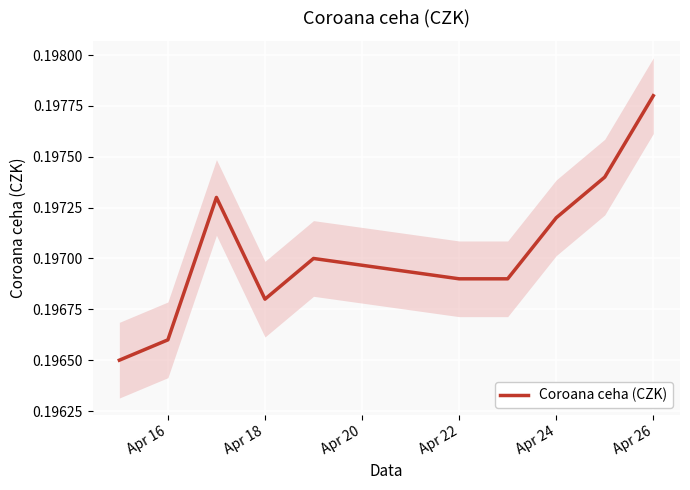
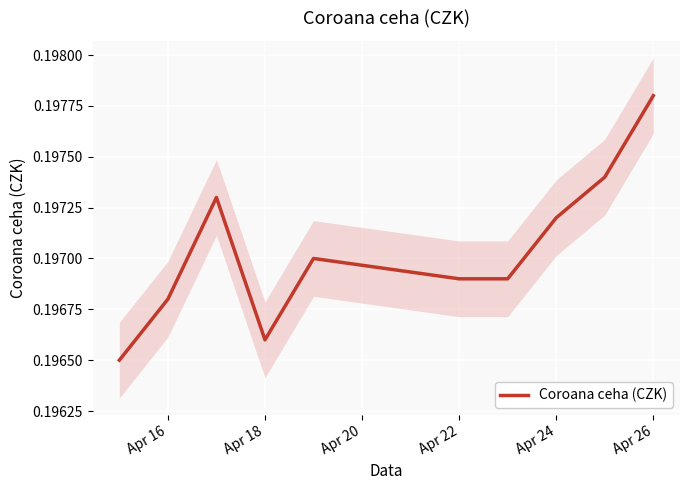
  {
    "Coroana ceha (CZK)": {
-     "Apr 16": 0.1966,
-     "Apr 18": 0.1968,
+     "Apr 16": 0.1968,
+     "Apr 18": 0.1966,
      "Apr 22": 0.1969,
      "Apr 24": 0.1972,
      "Apr 26": 0.1978
    }
  }
